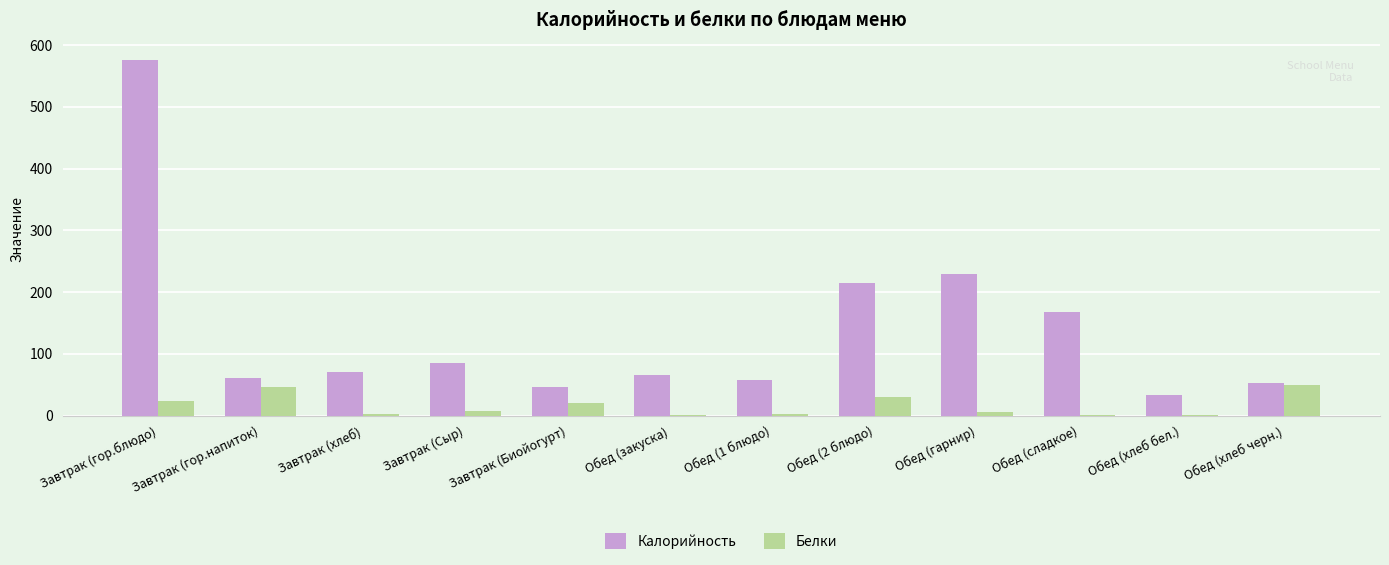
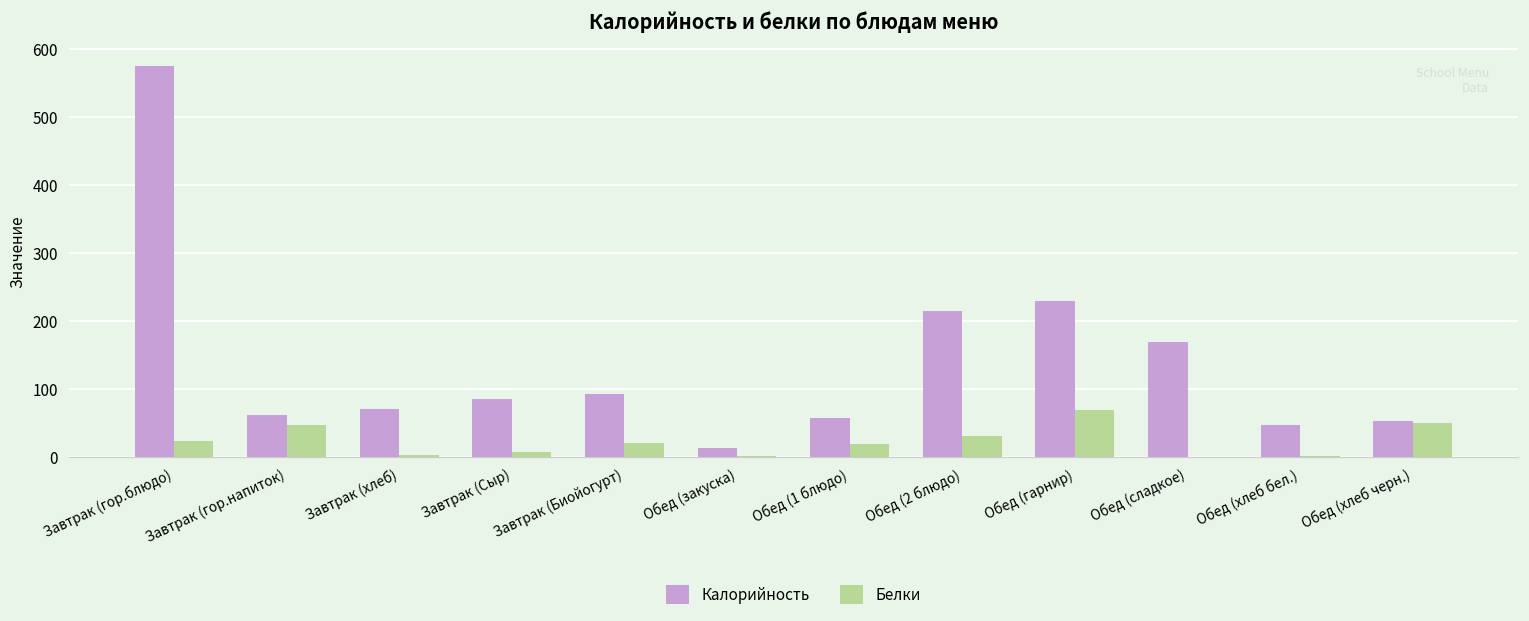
  {
    "Калорийность": {
      "Завтрак (гор.блюдо)": 580,
      "Завтрак (гор.напиток)": 60,
      "Завтрак (хлеб)": 70,
      "Завтрак (Сыр)": 90,
-     "Завтрак (Биойогурт)": 50,
-     "Обед (закуска)": 70,
+     "Завтрак (Биойогурт)": 90,
+     "Обед (закуска)": 10,
      "Обед (1 блюдо)": 60,
      "Обед (2 блюдо)": 210,
      "Обед (гарнир)": 230,
      "Обед (сладкое)": 170,
-     "Обед (хлеб бел.)": 30,
+     "Обед (хлеб бел.)": 50,
      "Обед (хлеб черн.)": 50
    },
    "Белки": {
      "Завтрак (гор.блюдо)": 20,
      "Завтрак (гор.напиток)": 50,
      "Завтрак (Сыр)": 10,
      "Завтрак (Биойогурт)": 20,
-     "Обед (1 блюдо)": 0,
+     "Обед (1 блюдо)": 20,
      "Обед (2 блюдо)": 30,
-     "Обед (гарнир)": 10,
+     "Обед (гарнир)": 70,
      "Обед (хлеб черн.)": 50
    }
  }
